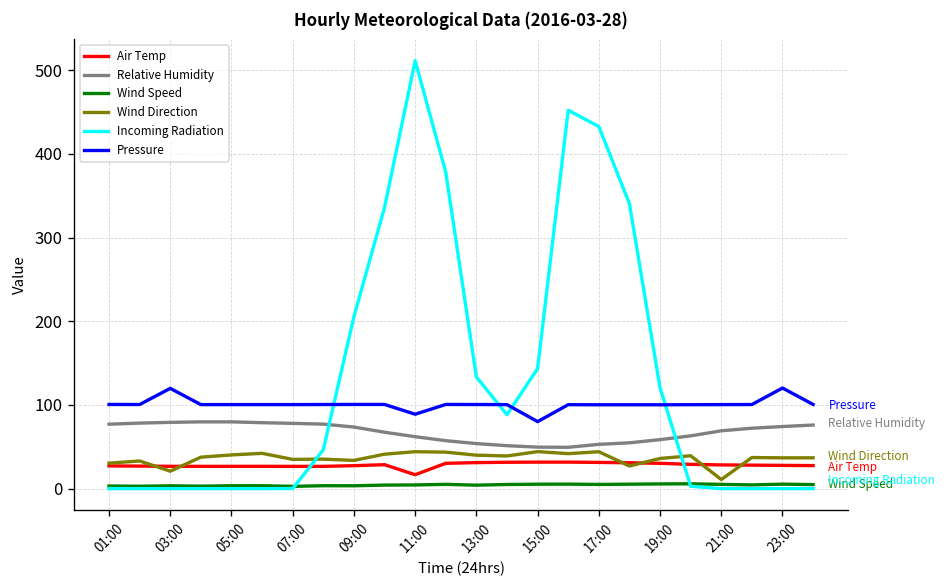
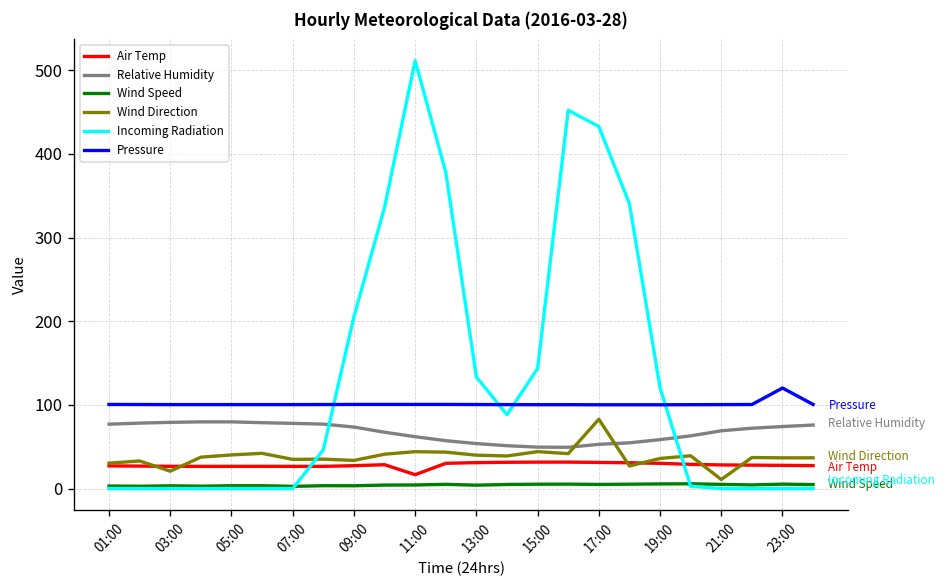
  {
    "Air Temp": {
      "03:00": 30,
      "05:00": 30,
      "07:00": 30,
      "09:00": 30,
      "11:00": 20,
      "13:00": 30,
      "15:00": 30,
      "17:00": 30,
      "19:00": 30,
      "21:00": 30,
      "23:00": 30
    },
    "Relative Humidity": {
      "01:00": 80,
      "03:00": 80,
      "05:00": 80,
      "07:00": 80,
      "09:00": 70,
      "11:00": 60,
      "13:00": 50,
      "15:00": 50,
      "17:00": 50,
      "19:00": 60,
      "21:00": 70,
      "23:00": 70
    },
    "Wind Speed": {
      "09:00": 0,
      "11:00": 0,
      "13:00": 0,
      "15:00": 10,
      "17:00": 10,
      "19:00": 10,
      "21:00": 10,
      "23:00": 10
    },
    "Wind Direction": {
      "03:00": 20,
      "05:00": 40,
      "07:00": 30,
      "09:00": 30,
      "11:00": 40,
      "13:00": 40,
      "15:00": 40,
-     "17:00": 40,
+     "17:00": 80,
      "19:00": 40,
      "21:00": 10,
      "23:00": 40
    },
    "Incoming Radiation": {
      "09:00": 210,
      "11:00": 510,
      "13:00": 130,
      "15:00": 140,
      "17:00": 430,
      "19:00": 120,
      "21:00": 0,
      "23:00": 0
    },
    "Pressure": {
      "01:00": 100,
-     "03:00": 120,
+     "03:00": 100,
      "05:00": 100,
      "07:00": 100,
      "09:00": 100,
-     "11:00": 90,
+     "11:00": 100,
      "13:00": 100,
-     "15:00": 80,
+     "15:00": 100,
      "17:00": 100,
      "19:00": 100,
      "21:00": 100,
      "23:00": 120
    }
  }
